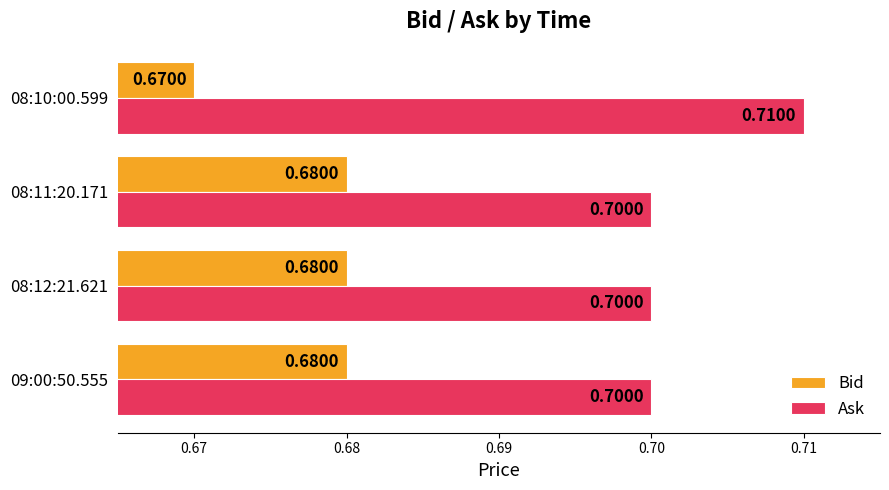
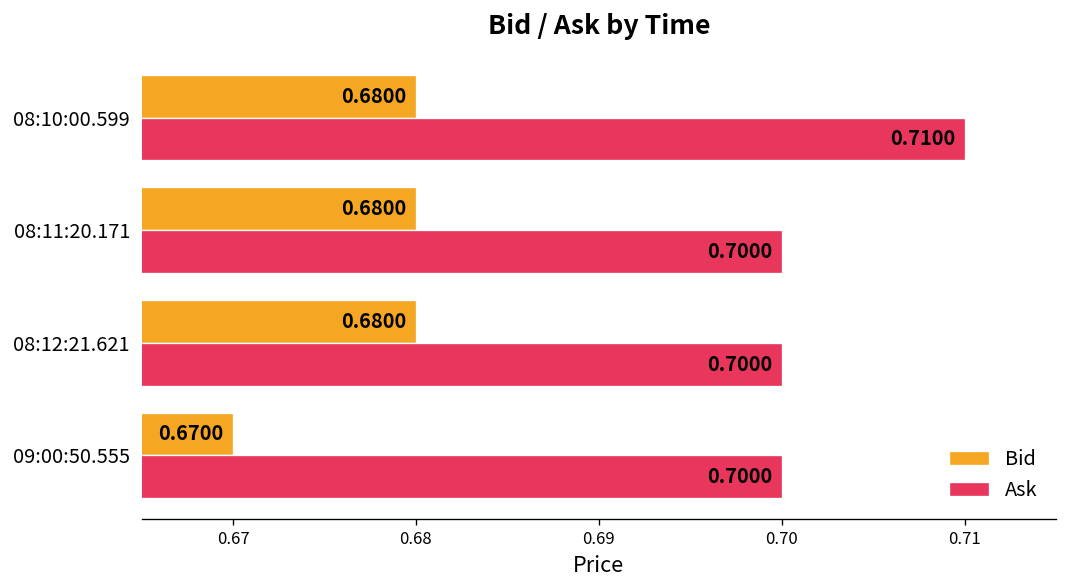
  {
    "Bid": {
-     "08:10:00.599": 0.6700,
+     "08:10:00.599": 0.6800,
      "08:11:20.171": 0.6800,
      "08:12:21.621": 0.6800,
-     "09:00:50.555": 0.6800
+     "09:00:50.555": 0.6700
    },
    "Ask": {
      "08:10:00.599": 0.7100,
      "08:11:20.171": 0.7000,
      "08:12:21.621": 0.7000,
      "09:00:50.555": 0.7000
    }
  }
